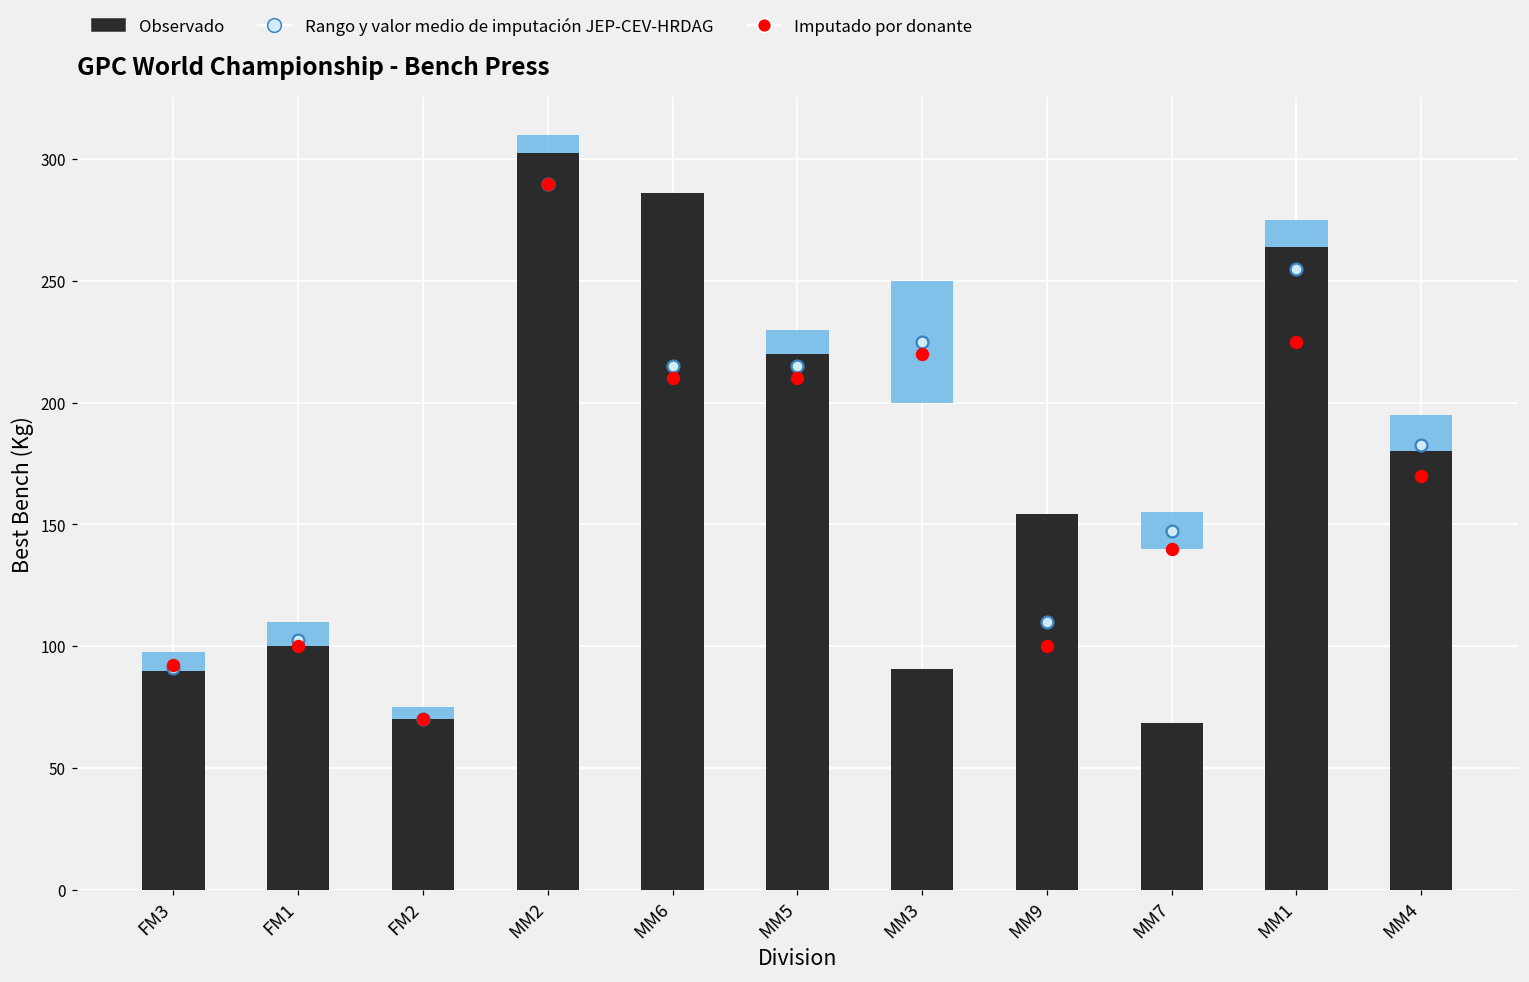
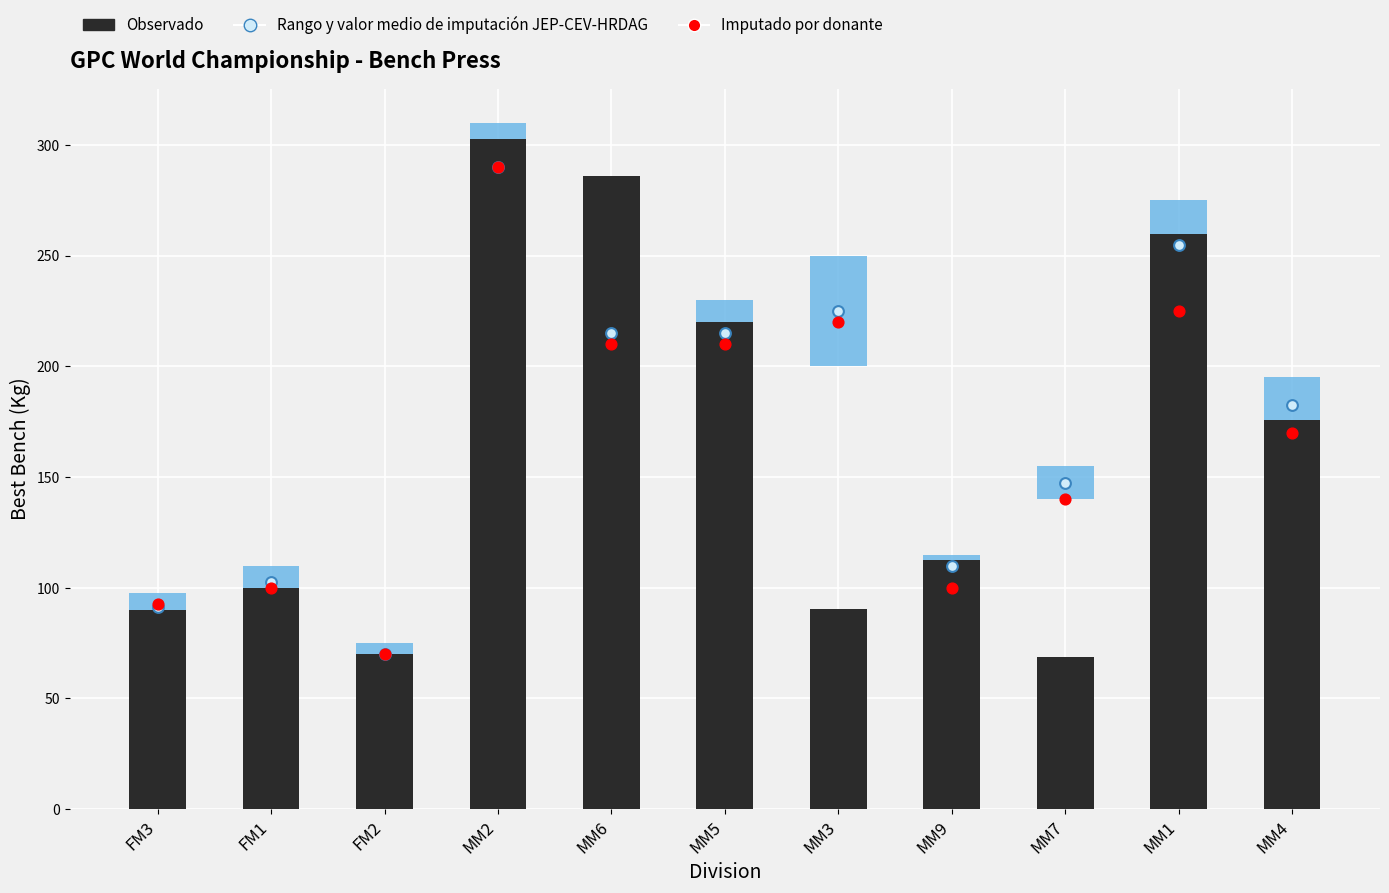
  {
    "Observado": {
      "MM6": 286,
      "MM3": 91,
-     "MM9": 154,
+     "MM9": 113,
      "MM7": 69,
-     "MM1": 264,
-     "MM4": 180
+     "MM1": 260,
+     "MM4": 176
    }
  }
